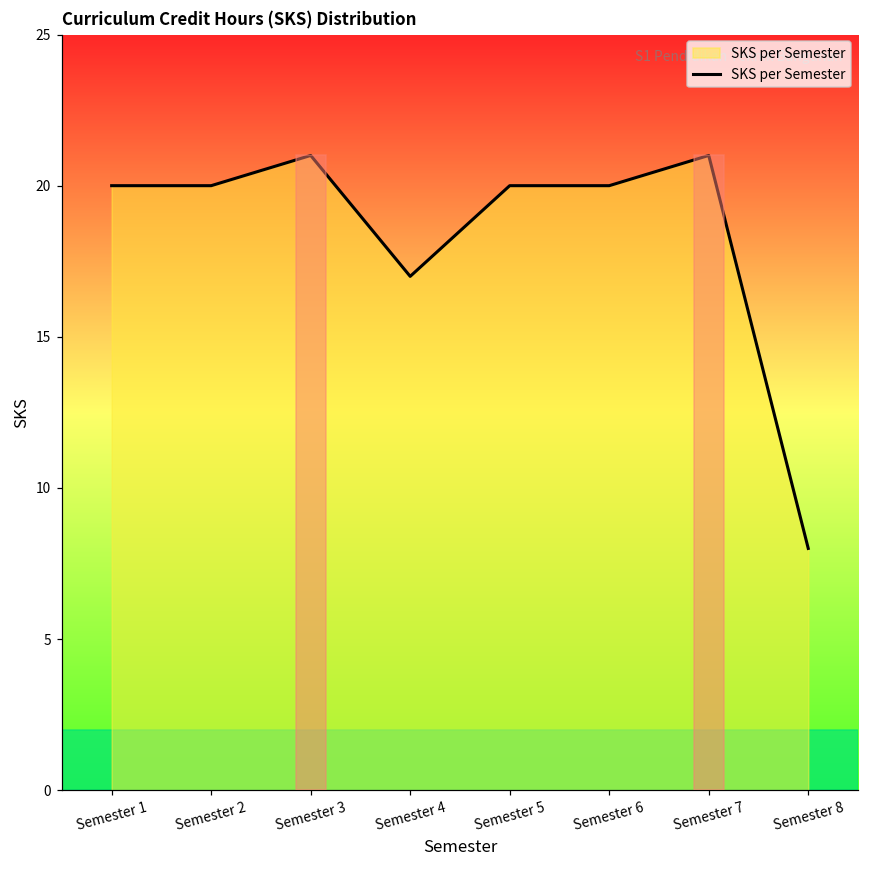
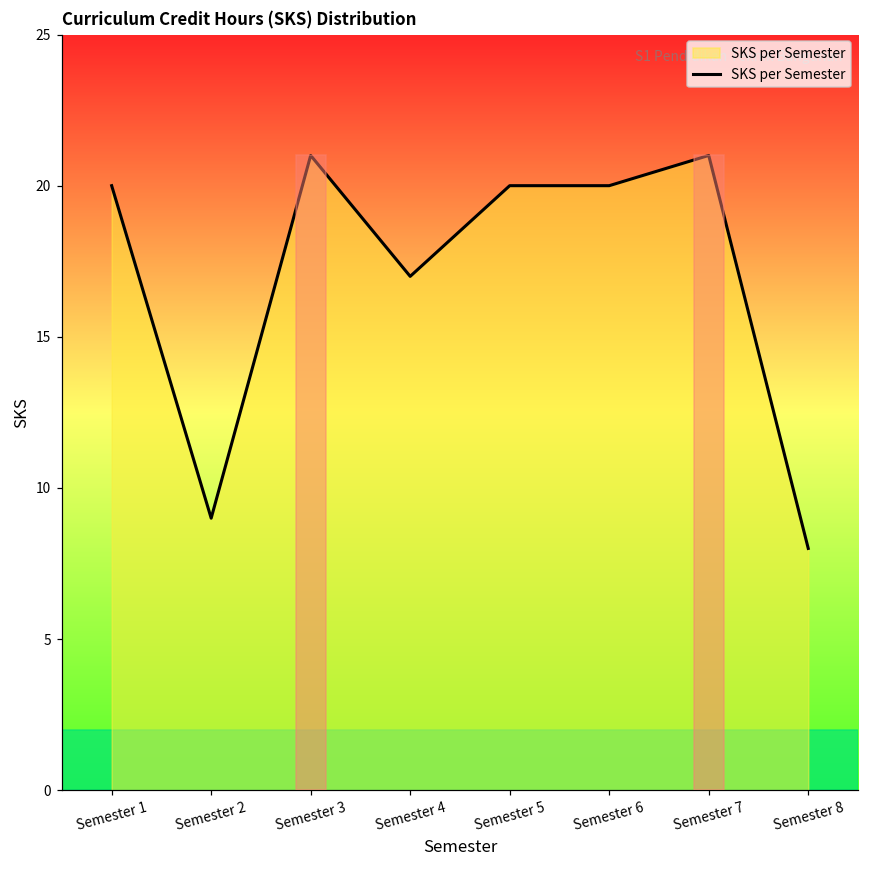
  {
    "Semester 1": 20,
-   "Semester 2": 20,
+   "Semester 2": 9,
    "Semester 4": 17,
    "Semester 5": 20,
    "Semester 6": 20,
    "Semester 8": 8
  }
